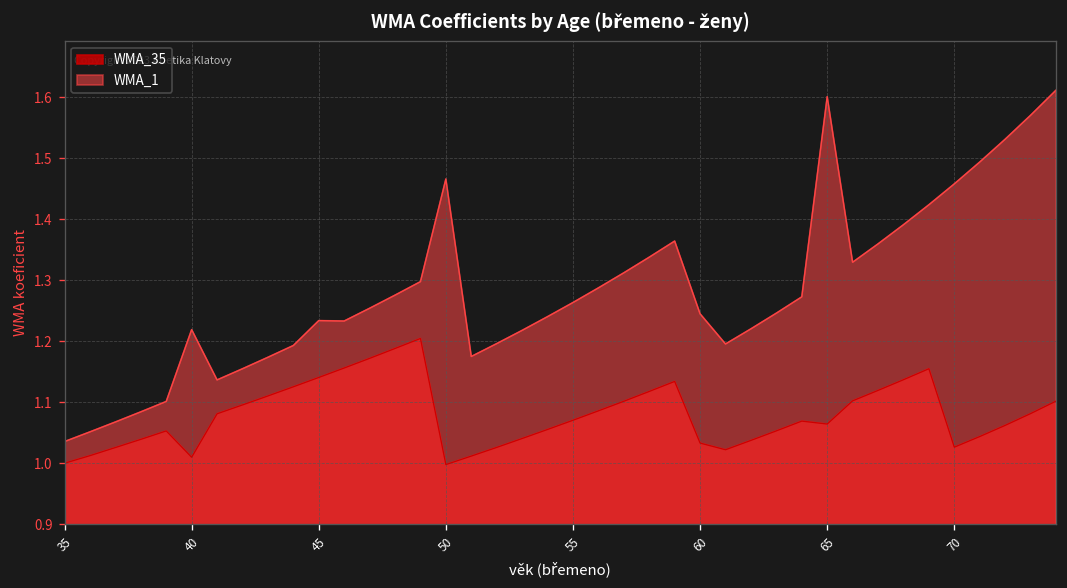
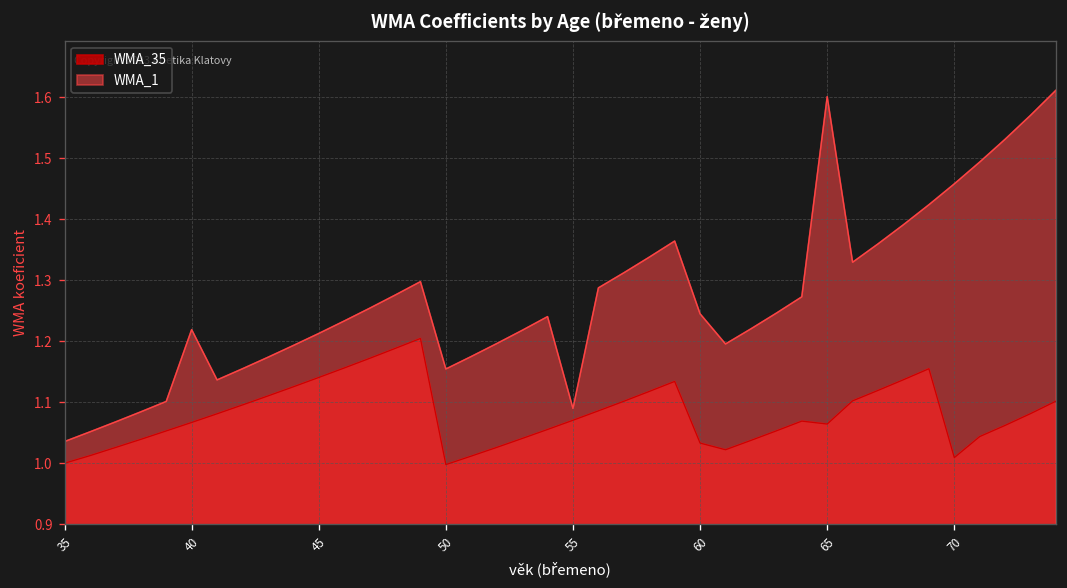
  {
    "WMA_35": {
      "35": 1.00,
-     "40": 1.01,
+     "40": 1.07,
      "45": 1.14,
      "50": 1.00,
      "55": 1.07,
      "60": 1.03,
      "65": 1.06,
-     "70": 1.03
+     "70": 1.01
    },
    "WMA_1": {
      "35": 1.04,
      "40": 1.22,
-     "45": 1.23,
-     "50": 1.47,
-     "55": 1.26,
+     "45": 1.21,
+     "50": 1.15,
+     "55": 1.09,
      "60": 1.24,
      "65": 1.60,
      "70": 1.46
    }
  }
